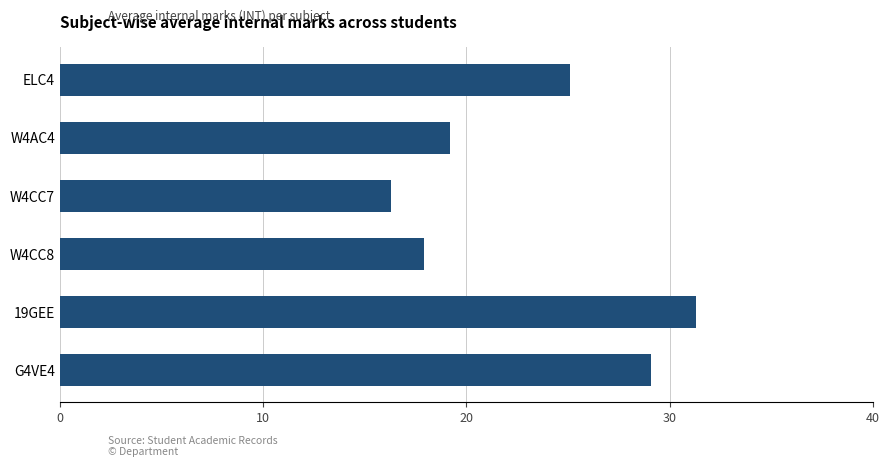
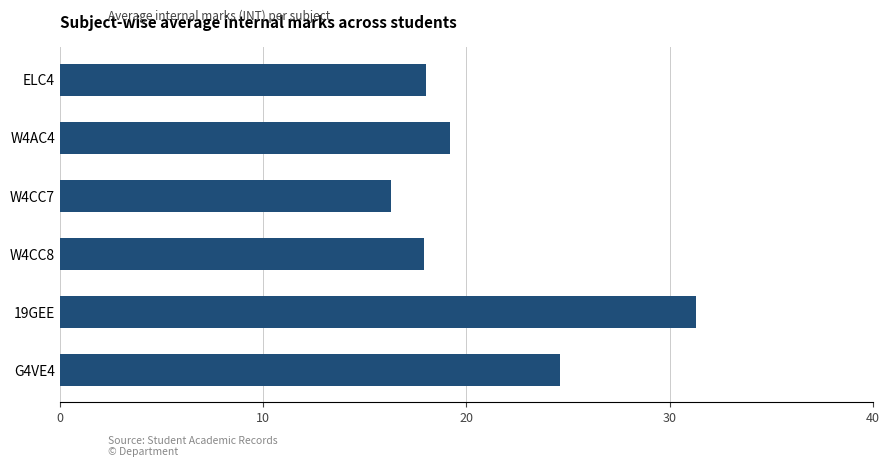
  {
-   "ELC4": 25.1,
+   "ELC4": 18.0,
    "W4AC4": 19.2,
    "W4CC7": 16.3,
    "W4CC8": 17.9,
    "19GEE": 31.3,
-   "G4VE4": 29.1
+   "G4VE4": 24.6
  }
